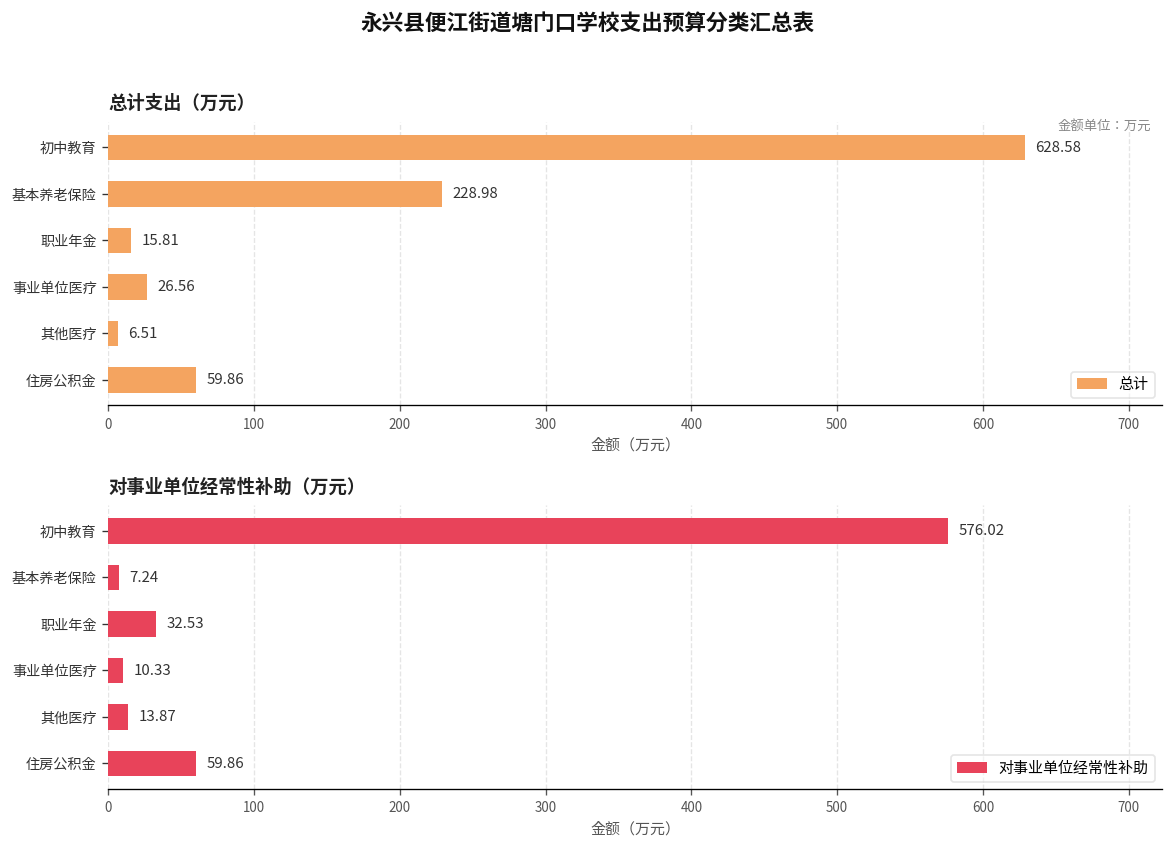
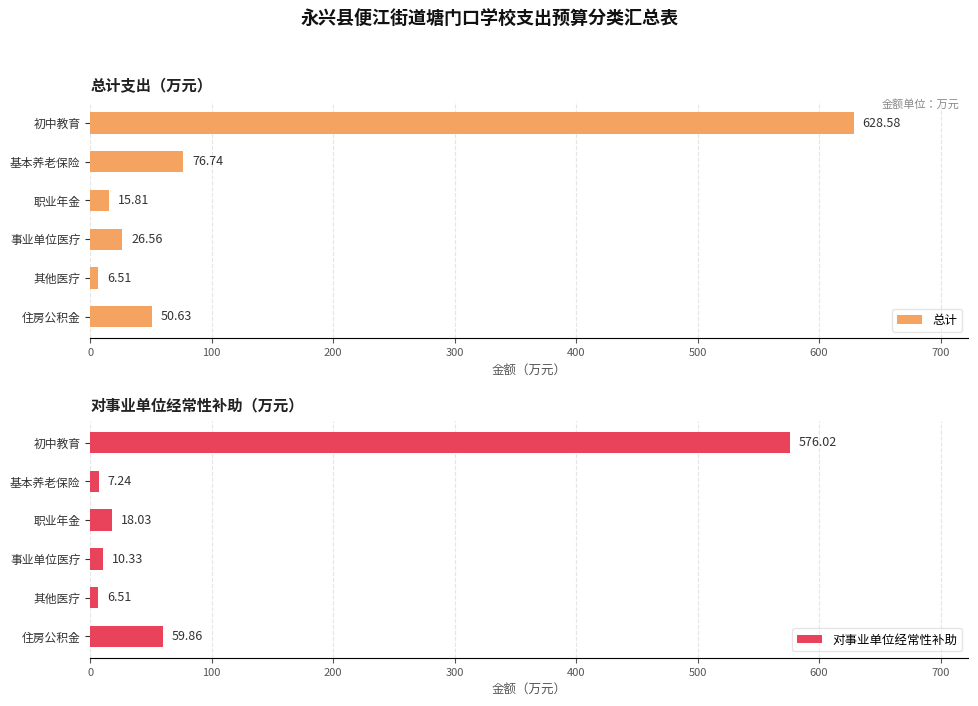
  {
    "总计支出（万元）": {
      "初中教育": 628.58,
-     "基本养老保险": 228.98,
+     "基本养老保险": 76.74,
      "职业年金": 15.81,
      "事业单位医疗": 26.56,
      "其他医疗": 6.51,
-     "住房公积金": 59.86
+     "住房公积金": 50.63
    },
    "对事业单位经常性补助（万元）": {
      "初中教育": 576.02,
      "基本养老保险": 7.24,
-     "职业年金": 32.53,
+     "职业年金": 18.03,
      "事业单位医疗": 10.33,
-     "其他医疗": 13.87,
+     "其他医疗": 6.51,
      "住房公积金": 59.86
    }
  }
